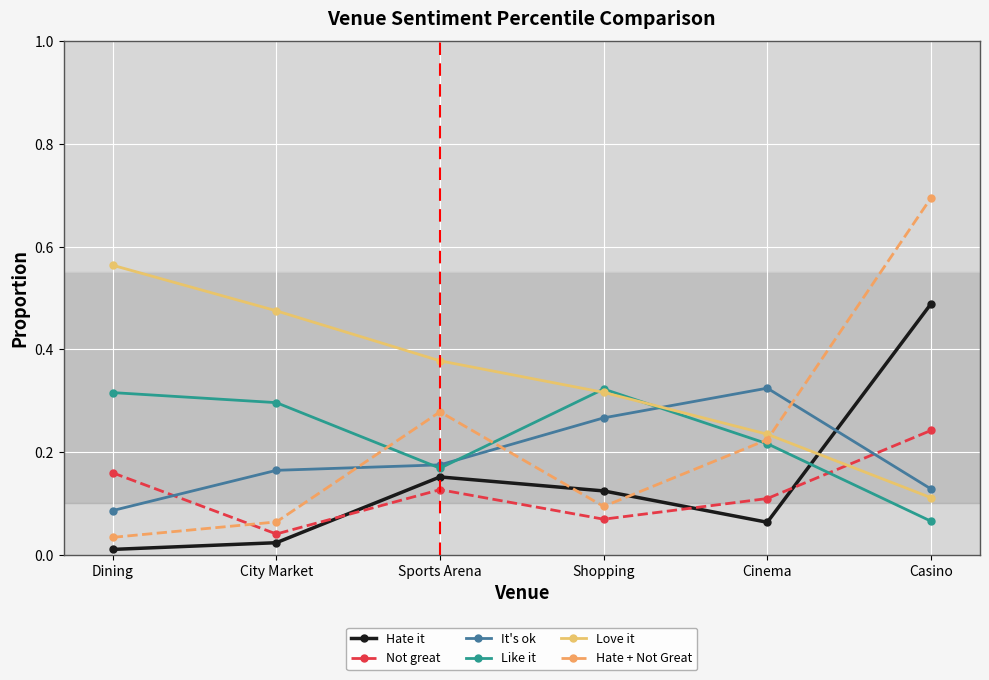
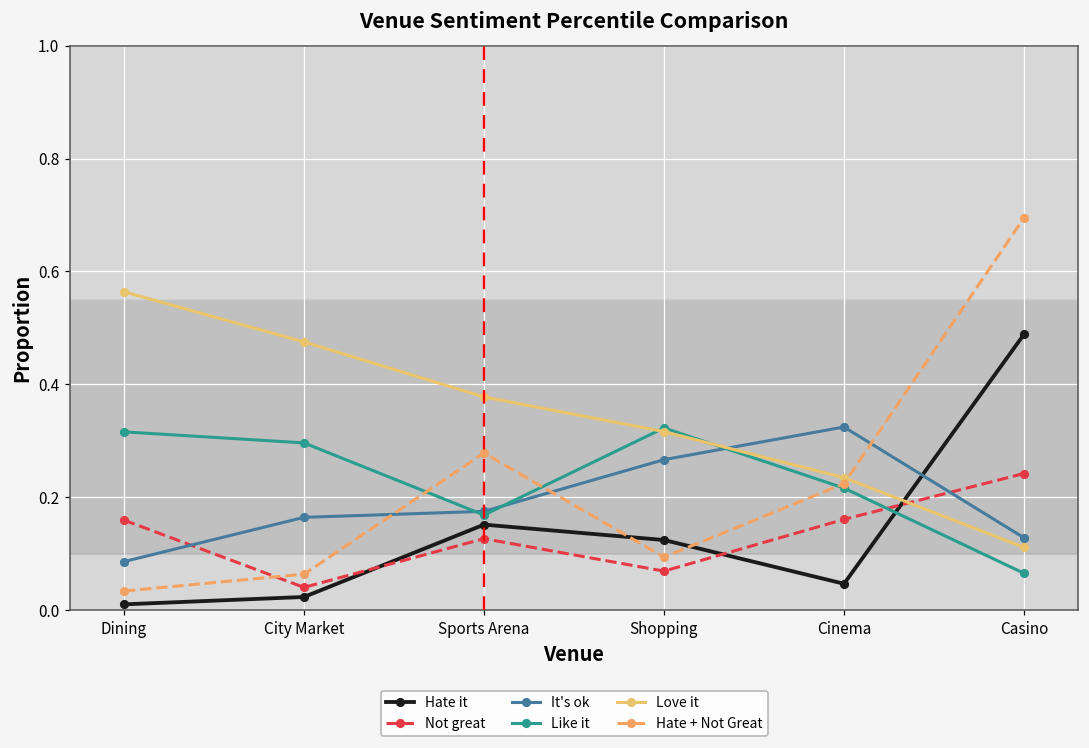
  {
    "Hate it": {
      "Dining": 0.01,
      "City Market": 0.02,
      "Sports Arena": 0.15,
      "Shopping": 0.12,
-     "Cinema": 0.06,
+     "Cinema": 0.05,
      "Casino": 0.49
    },
    "Not great": {
      "Dining": 0.16,
      "City Market": 0.04,
      "Sports Arena": 0.13,
      "Shopping": 0.07,
-     "Cinema": 0.11,
+     "Cinema": 0.16,
      "Casino": 0.24
    }
  }
